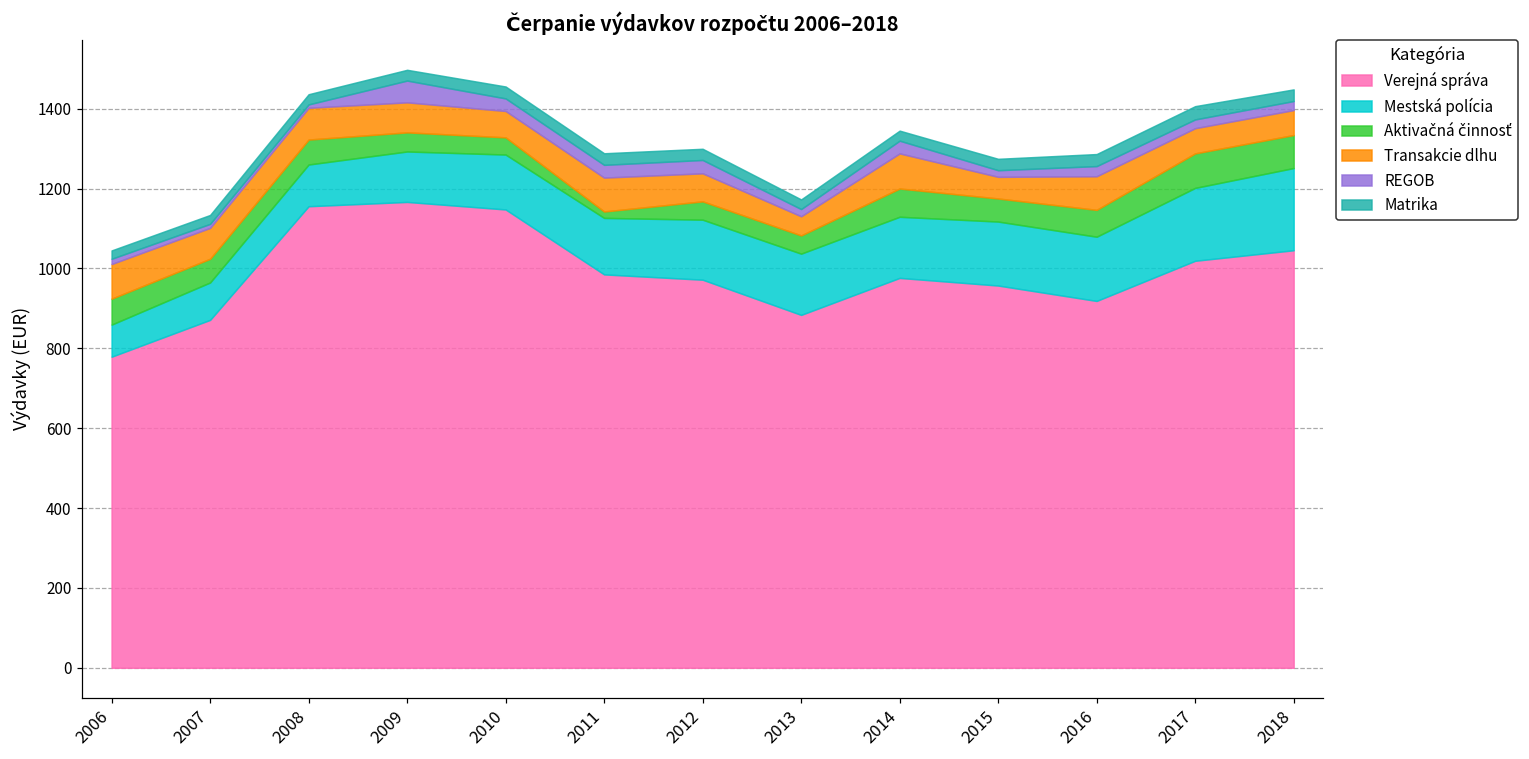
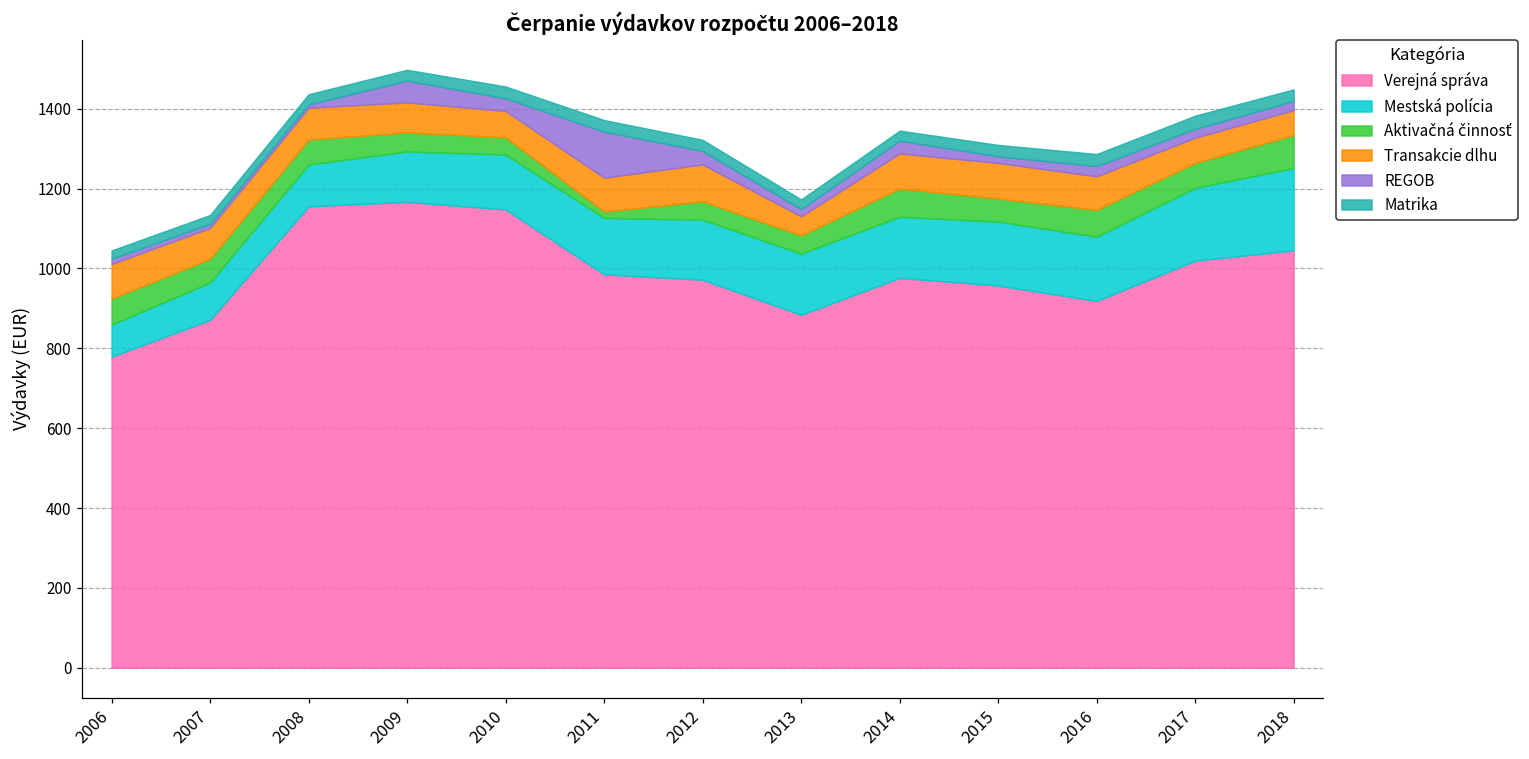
  {
    "Verejná správa": {
      "2006": 780,
      "2007": 870,
      "2008": 1160,
      "2009": 1170,
      "2010": 1150,
      "2011": 990,
      "2012": 970,
      "2013": 880,
      "2014": 980,
      "2015": 960,
      "2016": 920,
      "2017": 1020,
      "2018": 1050
    },
    "Aktivačná činnosť": {
      "2006": 60,
      "2007": 60,
      "2008": 60,
      "2009": 50,
      "2010": 40,
      "2011": 20,
      "2012": 50,
      "2013": 50,
      "2014": 70,
      "2015": 60,
      "2016": 70,
-     "2017": 90,
+     "2017": 60,
      "2018": 80
    },
    "Transakcie dlhu": {
      "2006": 90,
      "2007": 80,
      "2008": 80,
      "2009": 80,
      "2010": 70,
      "2011": 80,
-     "2012": 70,
+     "2012": 90,
      "2013": 50,
      "2014": 90,
-     "2015": 50,
+     "2015": 90,
      "2016": 80,
      "2017": 60,
      "2018": 60
    },
    "REGOB": {
      "2006": 10,
      "2007": 10,
      "2008": 10,
      "2009": 50,
      "2010": 30,
-     "2011": 30,
+     "2011": 120,
      "2012": 30,
      "2013": 20,
      "2014": 30,
      "2015": 20,
      "2016": 30,
      "2017": 20,
      "2018": 20
    }
  }
